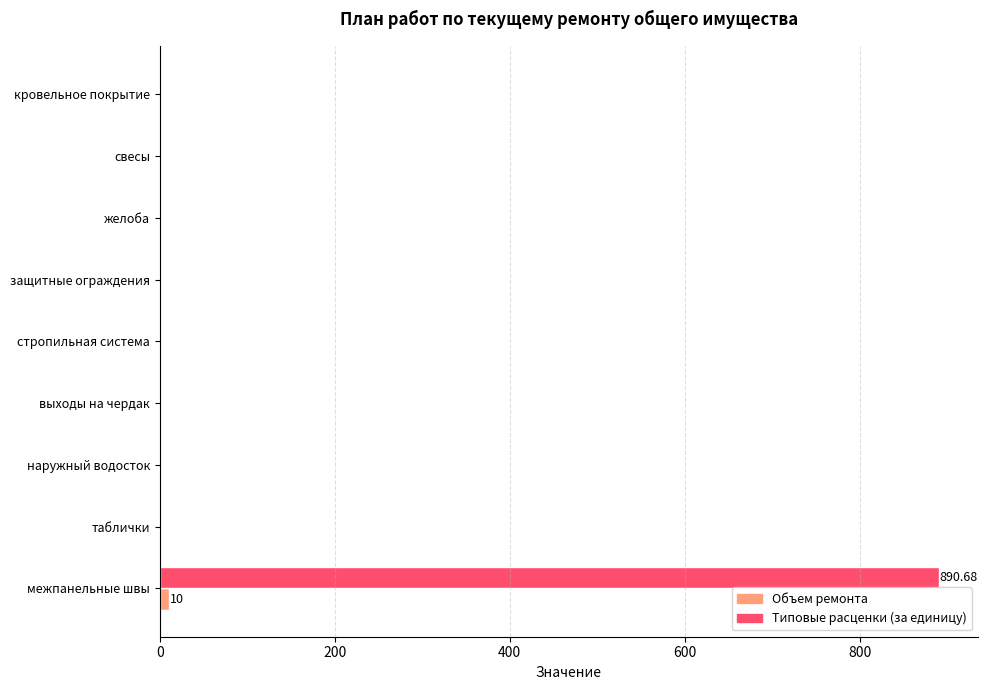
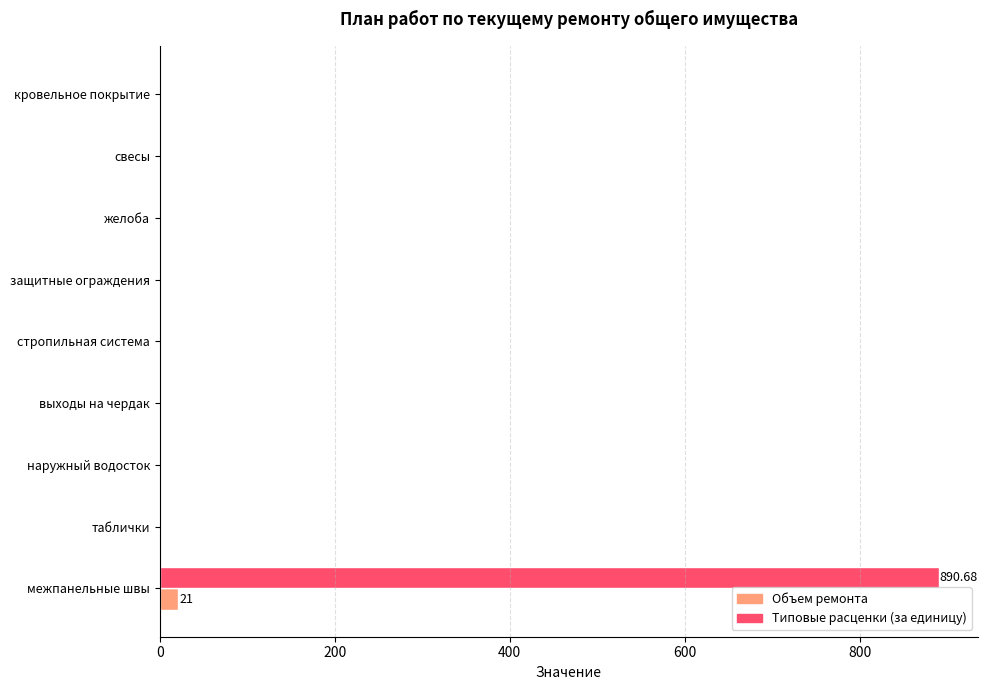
  {
    "Объем ремонта": {
-     "межпанельные швы": 10
+     "межпанельные швы": 21
    },
    "Типовые расценки (за единицу)": {
      "межпанельные швы": 890.68
    }
  }
